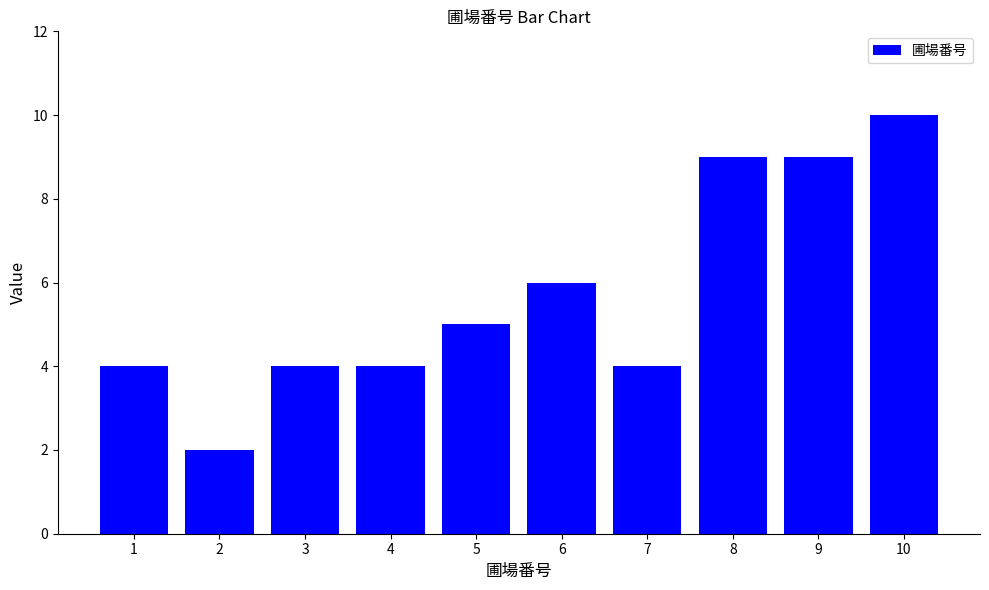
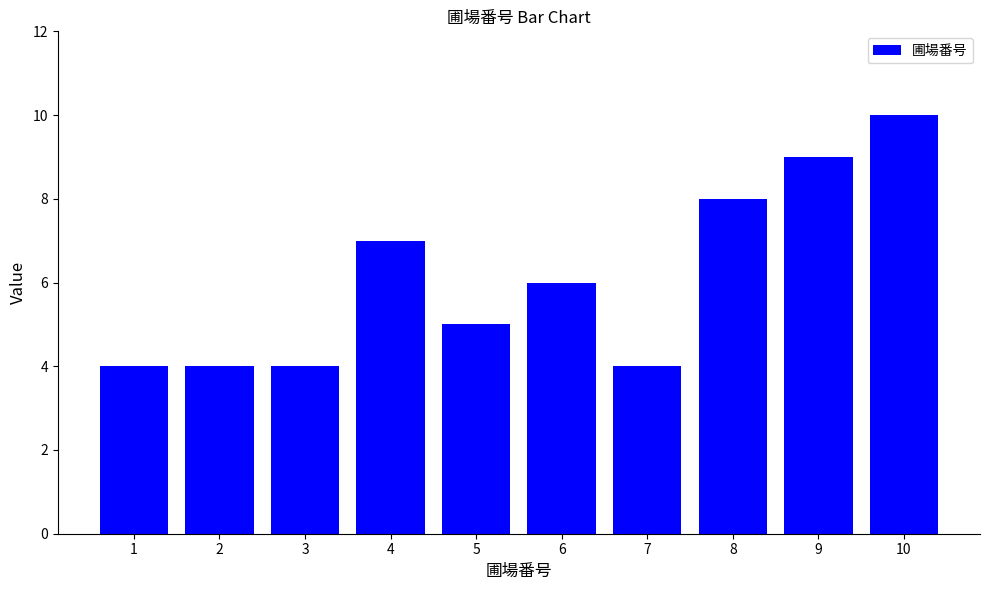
  {
    "1": 4,
-   "2": 2,
+   "2": 4,
    "3": 4,
-   "4": 4,
+   "4": 7,
    "5": 5,
    "6": 6,
    "7": 4,
-   "8": 9,
+   "8": 8,
    "9": 9,
    "10": 10
  }
